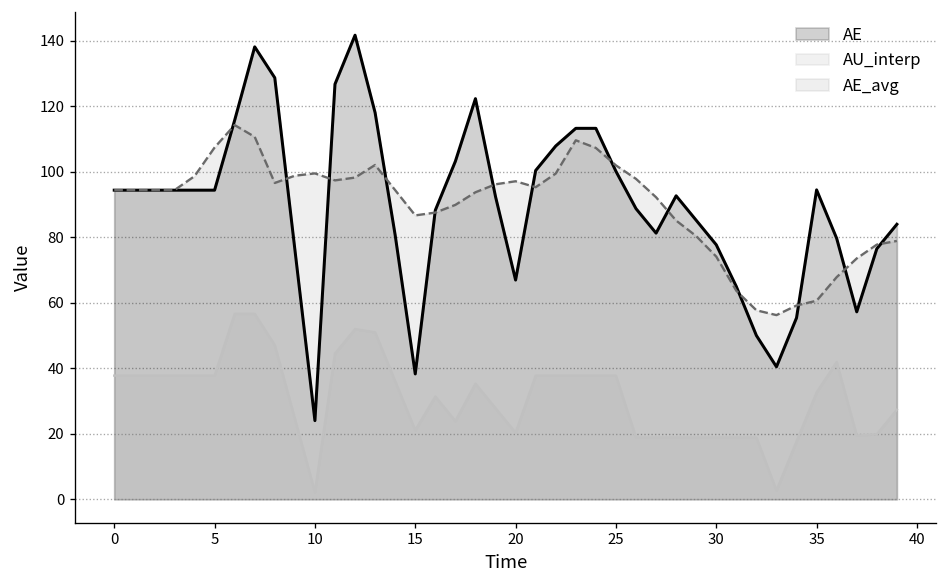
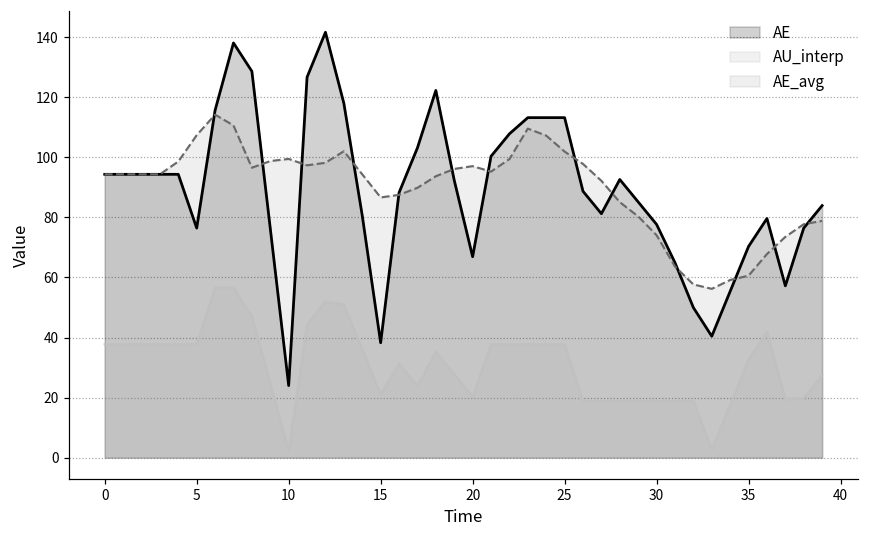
  {
    "AE": {
-     "5": 94,
+     "5": 76,
      "10": 24,
      "15": 38,
      "20": 67,
-     "25": 100,
+     "25": 113,
      "30": 78,
-     "35": 94
+     "35": 70
    }
  }
